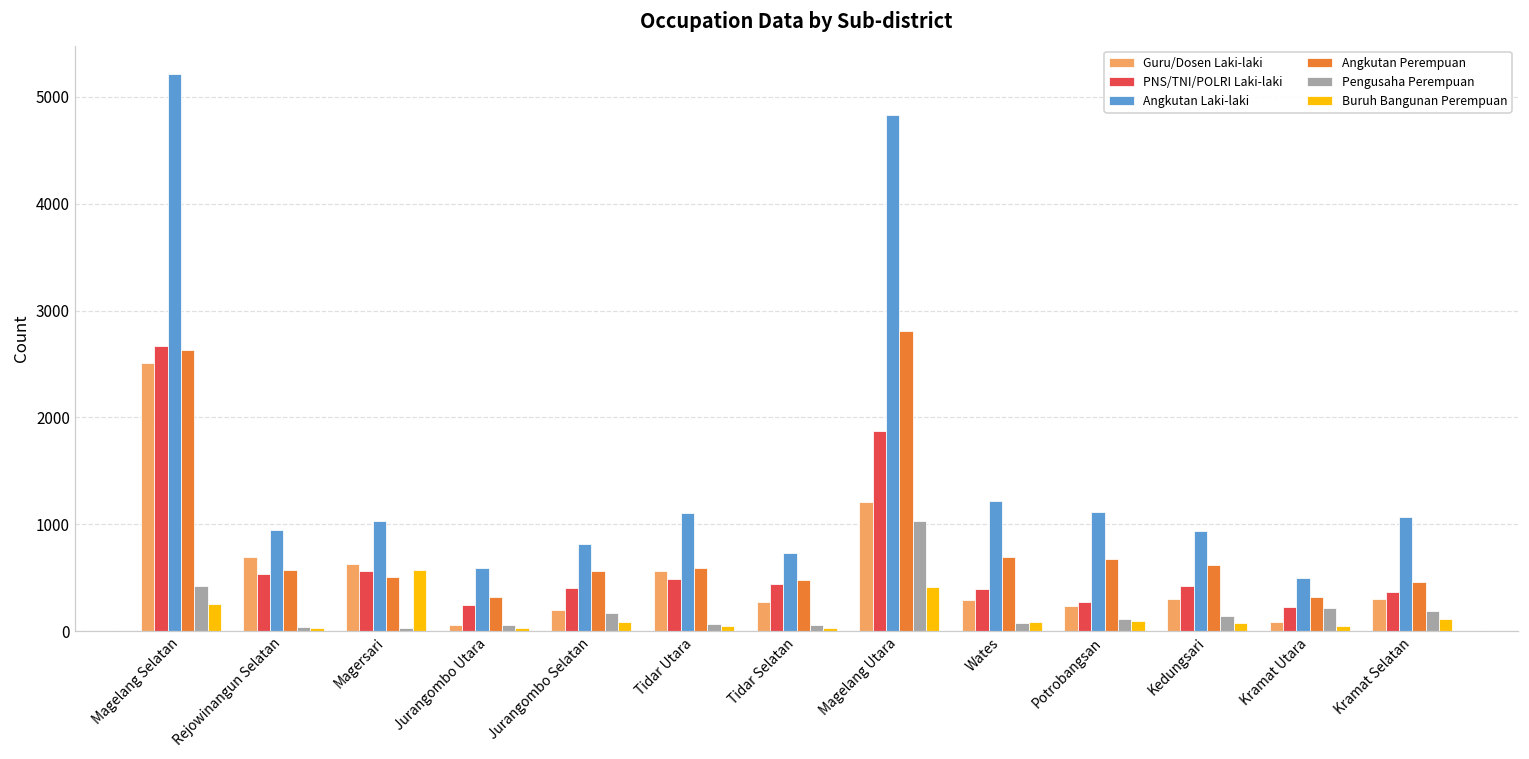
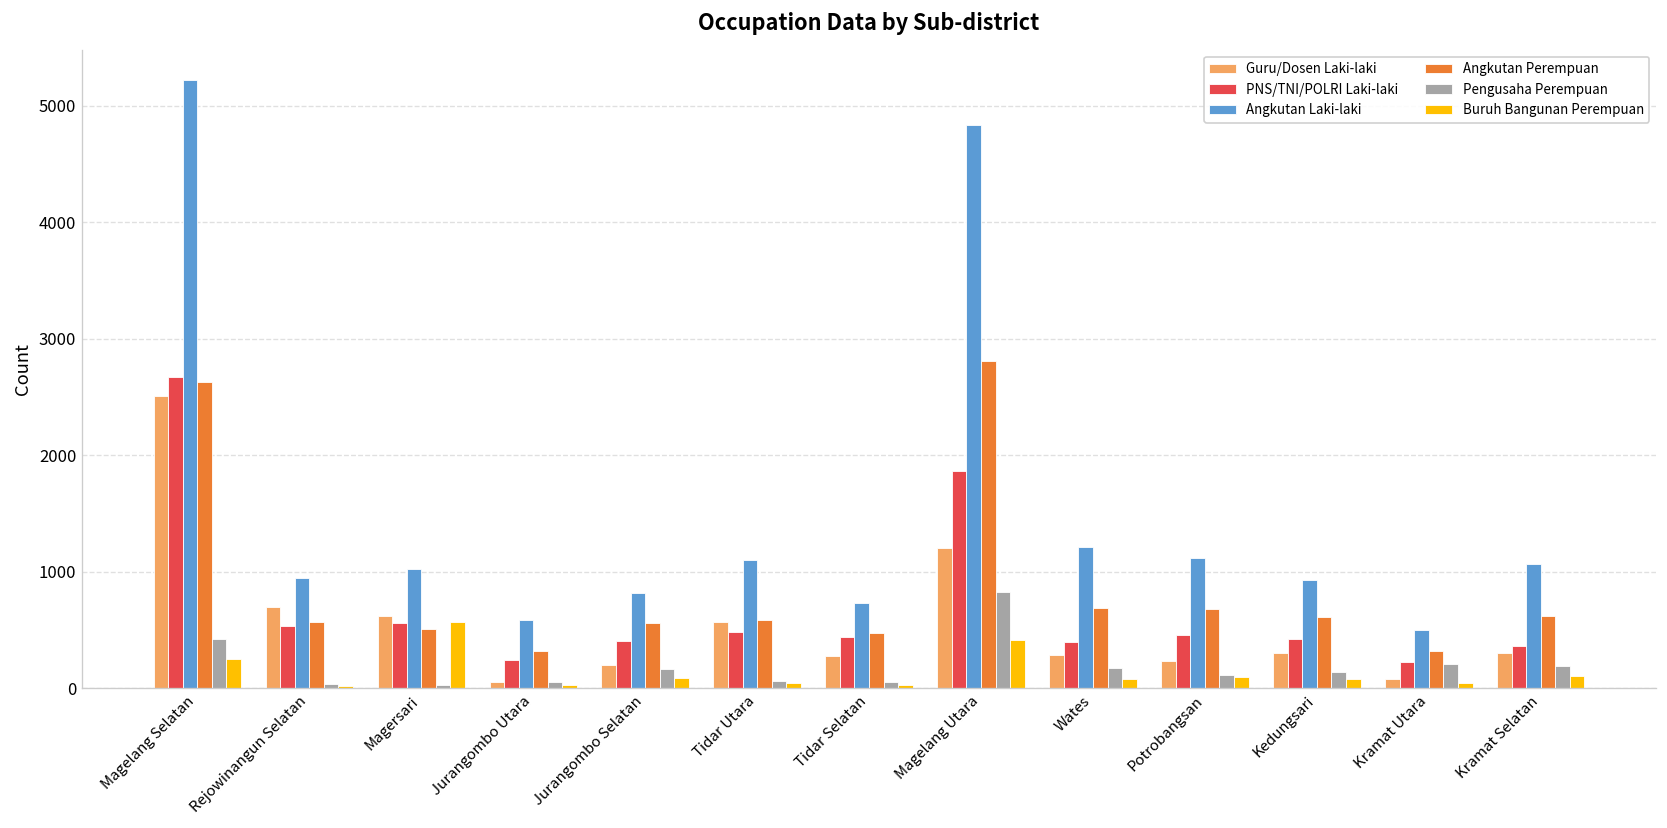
  {
    "Guru/Dosen Laki-laki": {
      "Magelang Selatan": 2500,
      "Rejowinangun Selatan": 700,
      "Magersari": 600,
      "Jurangombo Utara": 100,
      "Jurangombo Selatan": 200,
      "Tidar Utara": 600,
      "Tidar Selatan": 300,
      "Magelang Utara": 1200,
      "Wates": 300,
      "Potrobangsan": 200,
      "Kedungsari": 300,
      "Kramat Utara": 100,
      "Kramat Selatan": 300
    },
    "PNS/TNI/POLRI Laki-laki": {
      "Magelang Selatan": 2700,
      "Rejowinangun Selatan": 500,
      "Magersari": 600,
      "Jurangombo Utara": 200,
      "Jurangombo Selatan": 400,
      "Tidar Utara": 500,
      "Tidar Selatan": 400,
      "Magelang Utara": 1900,
      "Wates": 400,
-     "Potrobangsan": 300,
+     "Potrobangsan": 500,
      "Kedungsari": 400,
      "Kramat Utara": 200,
      "Kramat Selatan": 400
    },
    "Angkutan Laki-laki": {
      "Magelang Selatan": 5200,
      "Rejowinangun Selatan": 900,
      "Magersari": 1000,
      "Jurangombo Utara": 600,
      "Jurangombo Selatan": 800,
      "Tidar Utara": 1100,
      "Tidar Selatan": 700,
      "Magelang Utara": 4800,
      "Wates": 1200,
      "Potrobangsan": 1100,
      "Kedungsari": 900,
      "Kramat Utara": 500,
      "Kramat Selatan": 1100
    },
    "Angkutan Perempuan": {
      "Magelang Selatan": 2600,
      "Rejowinangun Selatan": 600,
      "Magersari": 500,
      "Jurangombo Utara": 300,
      "Jurangombo Selatan": 600,
      "Tidar Utara": 600,
      "Tidar Selatan": 500,
      "Magelang Utara": 2800,
      "Wates": 700,
      "Potrobangsan": 700,
      "Kedungsari": 600,
      "Kramat Utara": 300,
-     "Kramat Selatan": 500
+     "Kramat Selatan": 600
    },
    "Pengusaha Perempuan": {
      "Magelang Selatan": 400,
      "Rejowinangun Selatan": 0,
      "Magersari": 0,
      "Jurangombo Utara": 100,
      "Jurangombo Selatan": 200,
      "Tidar Utara": 100,
      "Tidar Selatan": 100,
-     "Magelang Utara": 1000,
-     "Wates": 100,
+     "Magelang Utara": 800,
+     "Wates": 200,
      "Potrobangsan": 100,
      "Kedungsari": 100,
      "Kramat Utara": 200,
      "Kramat Selatan": 200
    },
    "Buruh Bangunan Perempuan": {
      "Magelang Selatan": 300,
      "Magersari": 600,
      "Jurangombo Utara": 0,
      "Jurangombo Selatan": 100,
      "Tidar Utara": 0,
      "Tidar Selatan": 0,
      "Magelang Utara": 400,
      "Wates": 100,
      "Potrobangsan": 100,
      "Kedungsari": 100,
      "Kramat Utara": 0,
      "Kramat Selatan": 100
    }
  }
